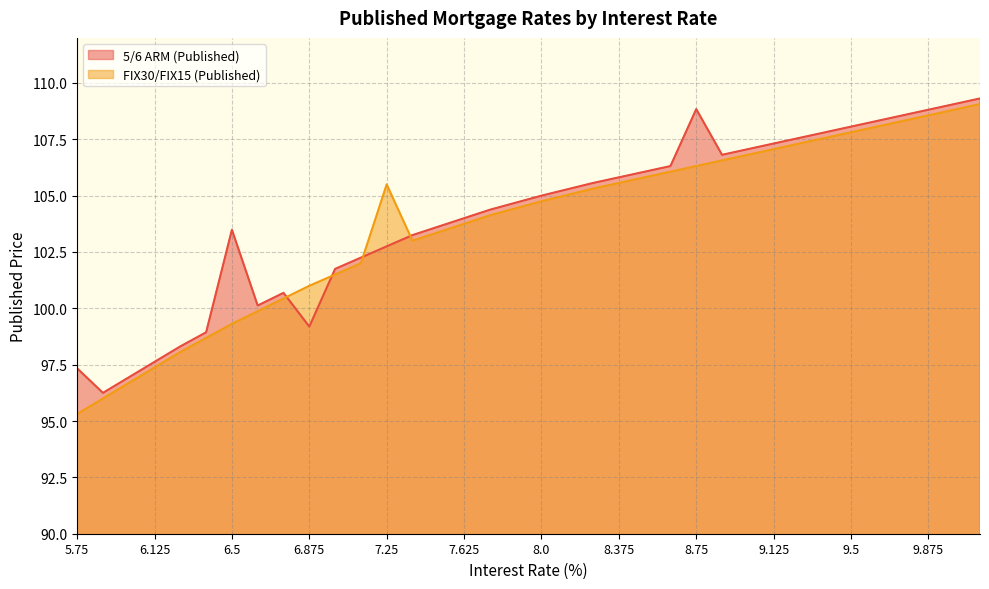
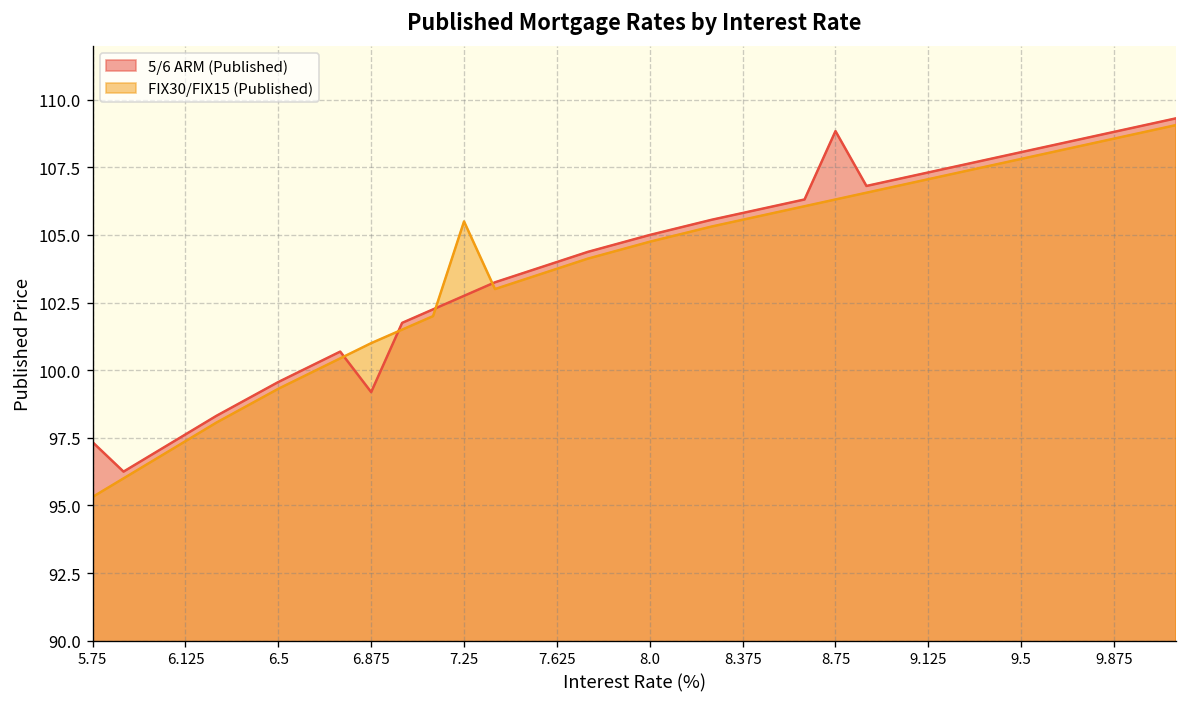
  {
    "5/6 ARM (Published)": {
      "5.75": 97.3,
      "6.125": 97.6,
-     "6.5": 103.5,
+     "6.5": 99.6,
      "6.875": 99.2,
      "7.25": 102.8,
      "7.625": 104.0,
      "8.0": 105.0,
      "8.375": 105.8,
      "8.75": 108.8,
      "9.125": 107.3,
      "9.5": 108.1,
      "9.875": 108.8
    },
    "FIX30/FIX15 (Published)": {
      "5.75": 95.3,
      "6.125": 97.4,
      "6.5": 99.3,
      "6.875": 101.0,
      "7.25": 105.5,
      "7.625": 103.8,
      "8.0": 104.8,
      "8.375": 105.6,
      "8.75": 106.3,
      "9.125": 107.1,
      "9.5": 107.8,
      "9.875": 108.6
    }
  }
